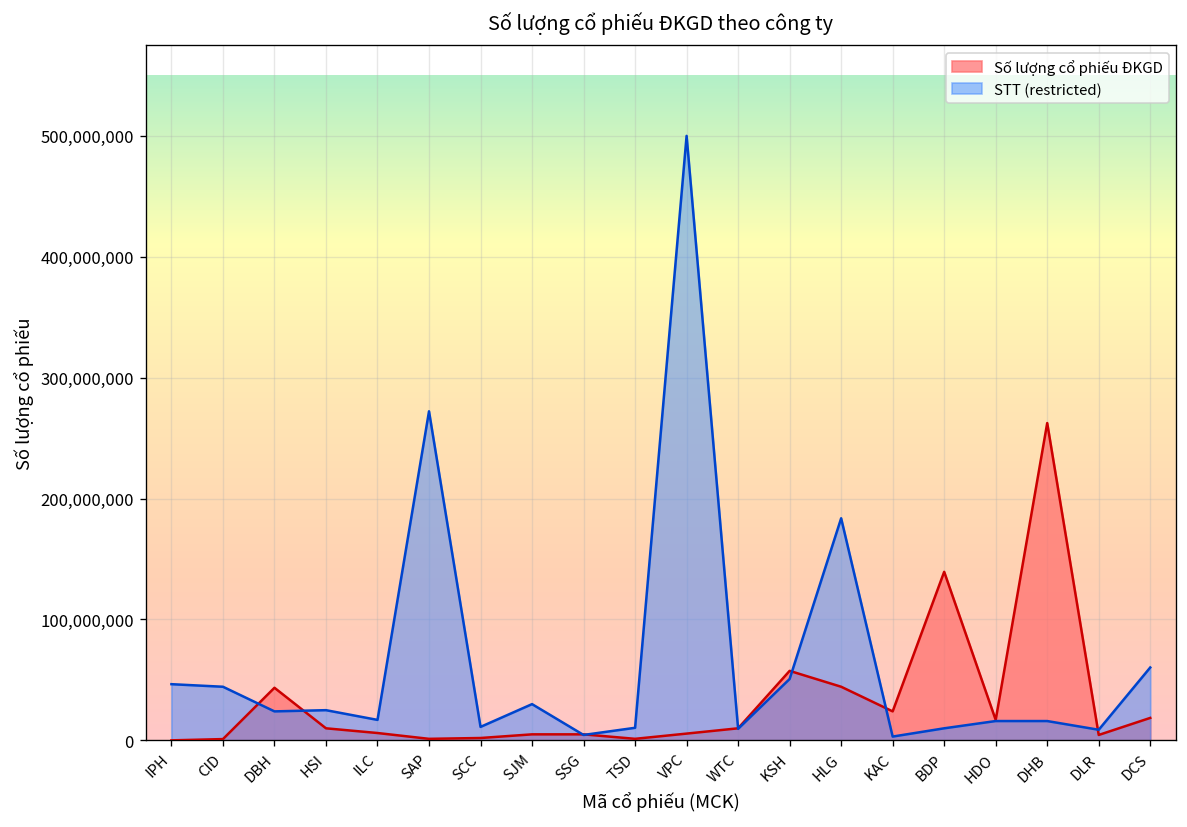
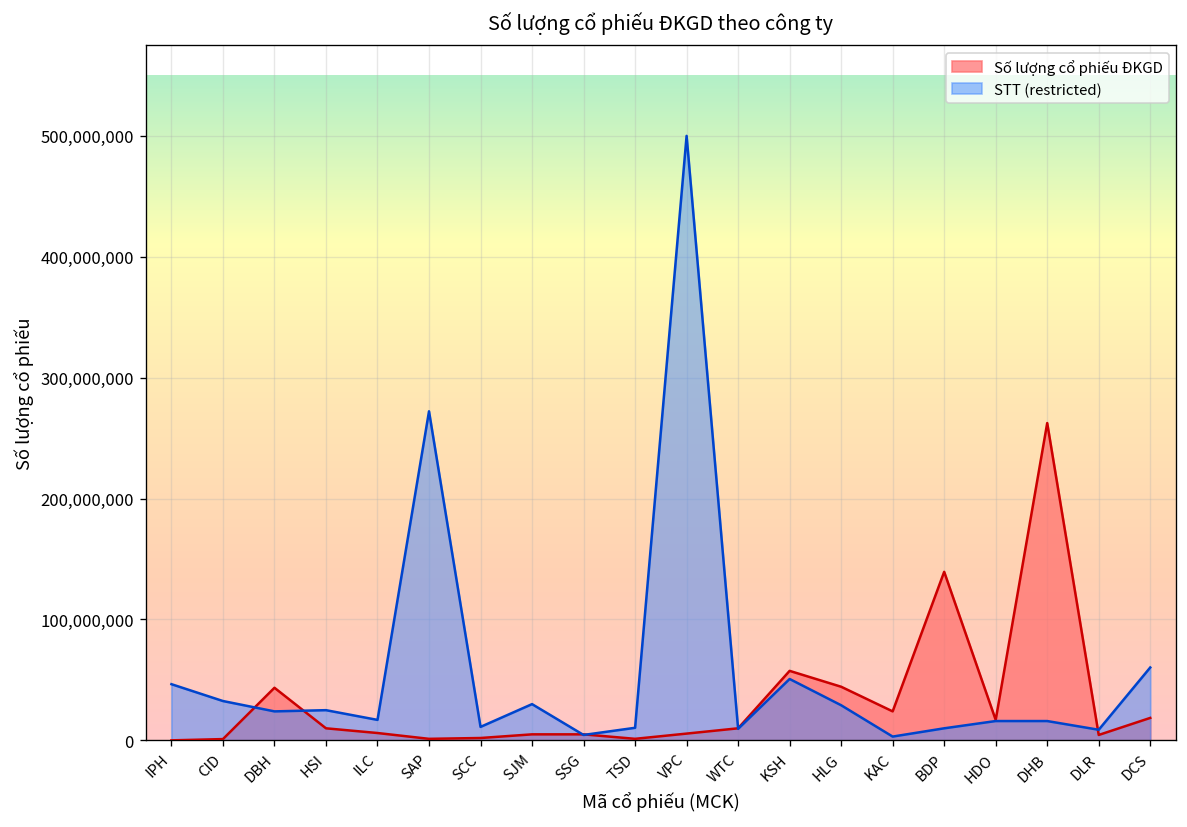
  {
    "Số lượng cổ phiếu ĐKGD": {
      "IPH": "0",
      "CID": "1,000,000",
      "DBH": "44,000,000",
      "HSI": "10,000,000",
      "ILC": "6,000,000",
      "SAP": "1,000,000",
      "SCC": "2,000,000",
      "SJM": "5,000,000",
      "TSD": "1,000,000",
      "VPC": "6,000,000",
      "KSH": "58,000,000",
      "HLG": "44,000,000",
      "KAC": "24,000,000",
      "BDP": "139,000,000",
      "DHB": "262,000,000",
      "DLR": "5,000,000",
      "DCS": "19,000,000"
    },
    "STT (restricted)": {
      "IPH": "46,000,000",
-     "CID": "44,000,000",
+     "CID": "33,000,000",
      "DBH": "24,000,000",
      "HSI": "25,000,000",
      "ILC": "17,000,000",
      "SAP": "272,000,000",
      "SCC": "11,000,000",
      "SJM": "30,000,000",
      "TSD": "10,000,000",
      "VPC": "500,000,000",
      "KSH": "51,000,000",
-     "HLG": "184,000,000",
+     "HLG": "29,000,000",
      "KAC": "3,000,000",
      "BDP": "10,000,000",
      "DHB": "16,000,000",
      "DLR": "9,000,000",
      "DCS": "60,000,000"
    }
  }
